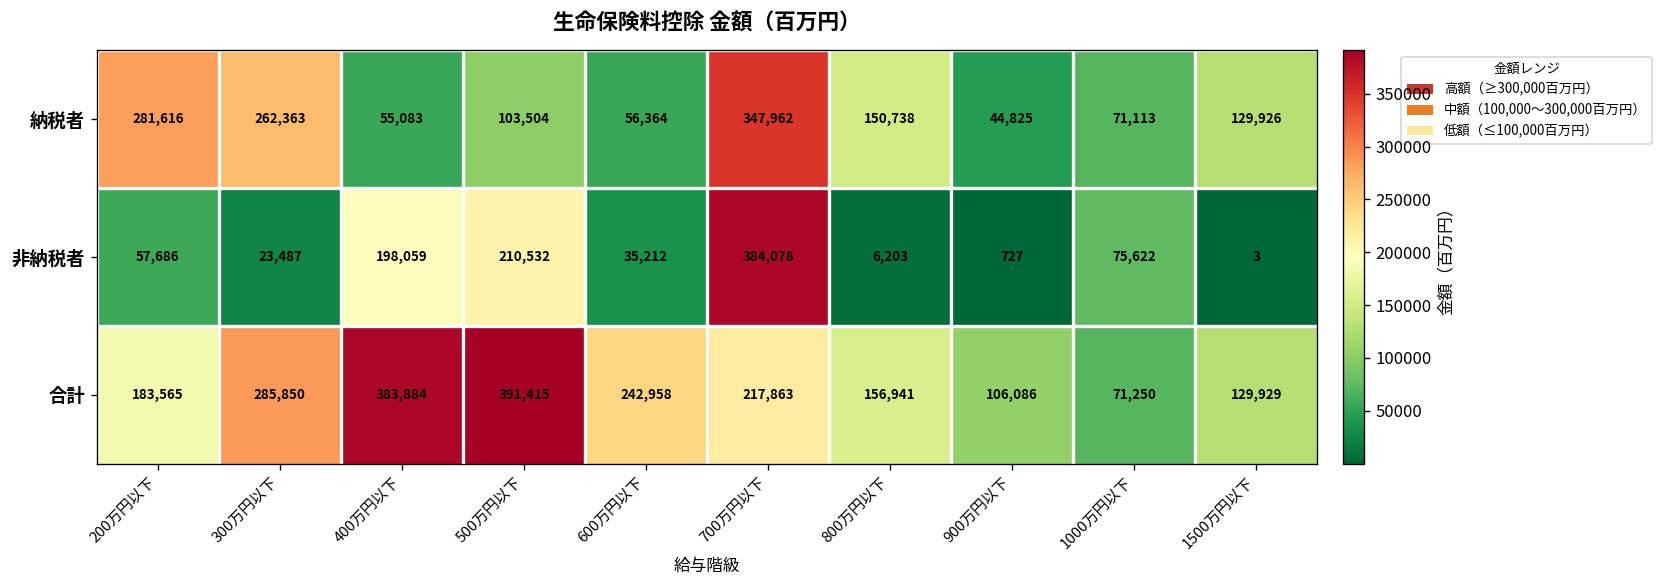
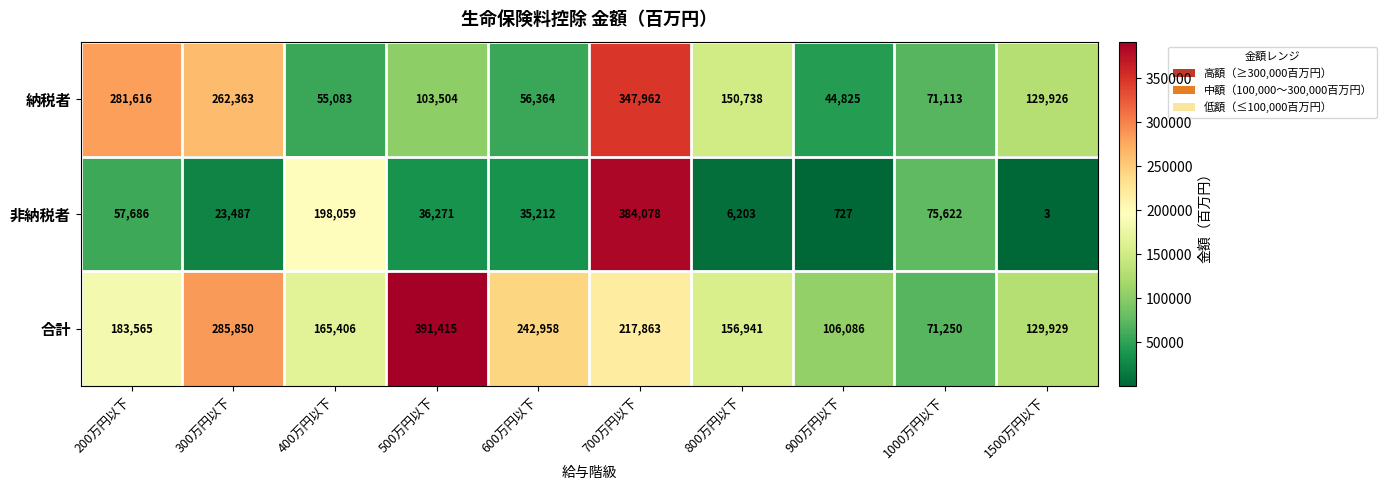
  {
    "納税者": {
      "200万円以下": "281,616",
      "300万円以下": "262,363",
      "400万円以下": "55,083",
      "500万円以下": "103,504",
      "600万円以下": "56,364",
      "700万円以下": "347,962",
      "800万円以下": "150,738",
      "900万円以下": "44,825",
      "1000万円以下": "71,113",
      "1500万円以下": "129,926"
    },
    "非納税者": {
      "200万円以下": "57,686",
      "300万円以下": "23,487",
      "400万円以下": "198,059",
-     "500万円以下": "210,532",
+     "500万円以下": "36,271",
      "600万円以下": "35,212",
      "700万円以下": "384,078",
      "800万円以下": "6,203",
      "900万円以下": "727",
      "1000万円以下": "75,622",
      "1500万円以下": "3"
    },
    "合計": {
      "200万円以下": "183,565",
      "300万円以下": "285,850",
-     "400万円以下": "383,884",
+     "400万円以下": "165,406",
      "500万円以下": "391,415",
      "600万円以下": "242,958",
      "700万円以下": "217,863",
      "800万円以下": "156,941",
      "900万円以下": "106,086",
      "1000万円以下": "71,250",
      "1500万円以下": "129,929"
    }
  }
